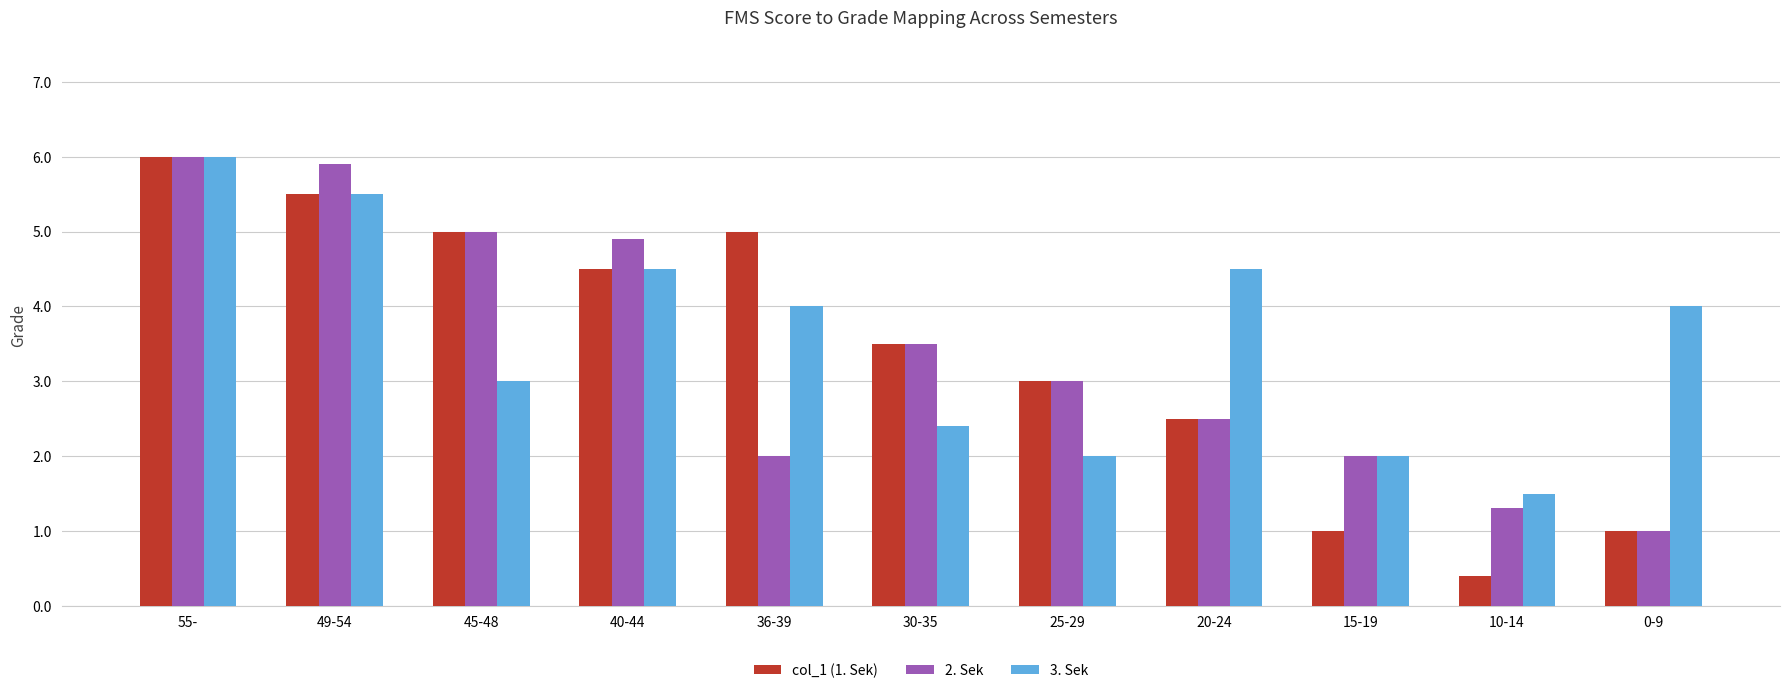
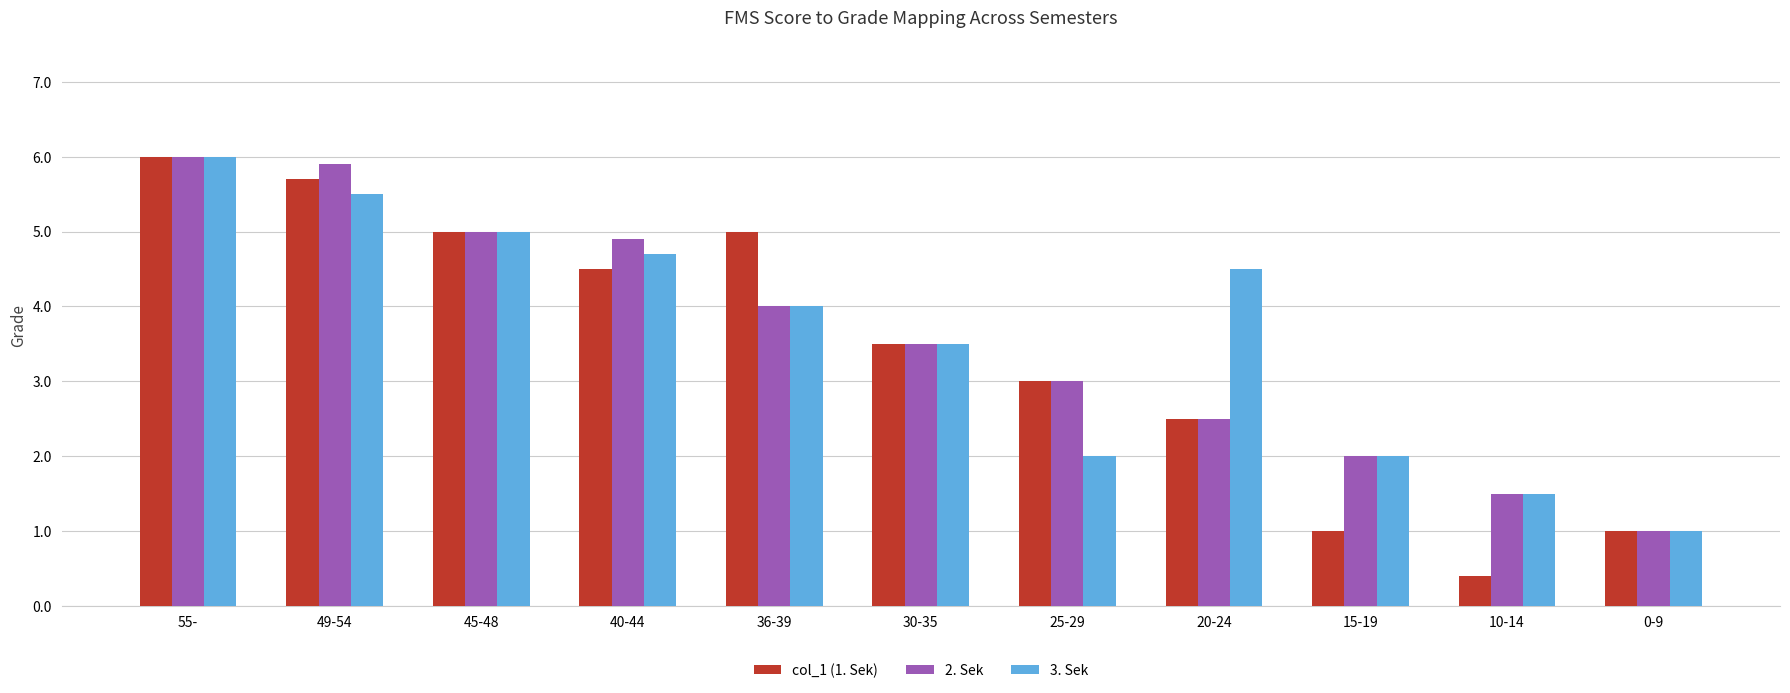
  {
    "col_1 (1. Sek)": {
      "55-": 6.0,
-     "49-54": 5.5,
+     "49-54": 5.7,
      "45-48": 5.0,
      "40-44": 4.5,
      "36-39": 5.0,
      "30-35": 3.5,
      "25-29": 3.0,
      "20-24": 2.5,
      "15-19": 1.0,
      "10-14": 0.4,
      "0-9": 1.0
    },
    "2. Sek": {
      "55-": 6.0,
      "49-54": 5.9,
      "45-48": 5.0,
      "40-44": 4.9,
-     "36-39": 2,
+     "36-39": 4,
      "30-35": 3.5,
      "25-29": 3.0,
      "20-24": 2.5,
      "15-19": 2.0,
-     "10-14": 1.3,
+     "10-14": 1.5,
      "0-9": 1.0
    },
    "3. Sek": {
      "55-": 6.0,
      "49-54": 5.5,
-     "45-48": 3,
-     "40-44": 4.5,
+     "45-48": 5,
+     "40-44": 4.7,
      "36-39": 4.0,
-     "30-35": 2.4,
+     "30-35": 3.5,
      "25-29": 2.0,
      "20-24": 4.5,
      "15-19": 2.0,
      "10-14": 1.5,
-     "0-9": 4
+     "0-9": 1
    }
  }
